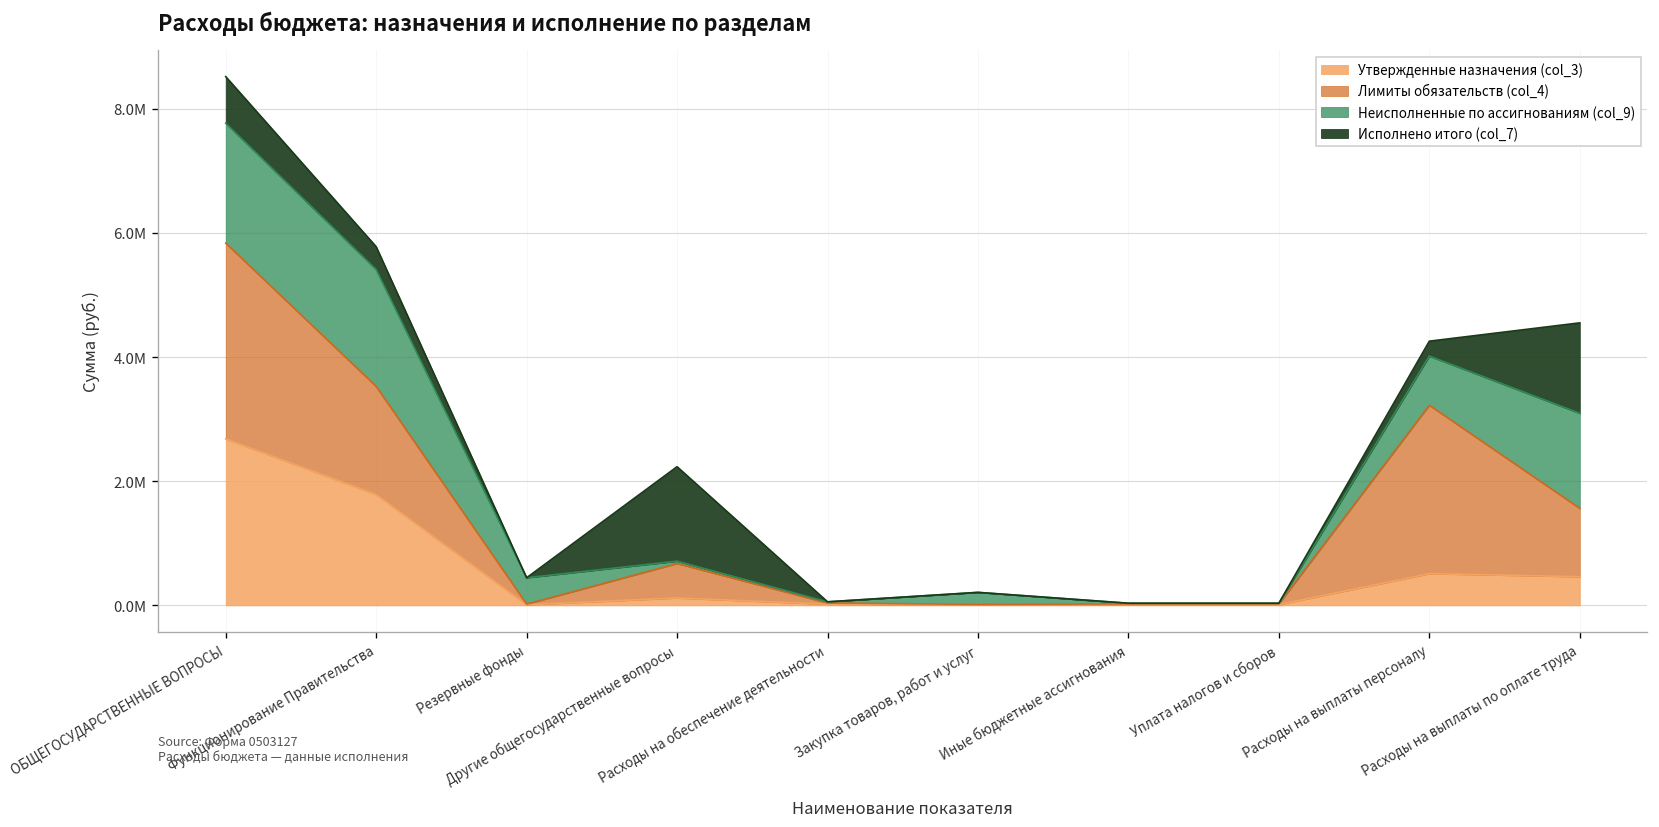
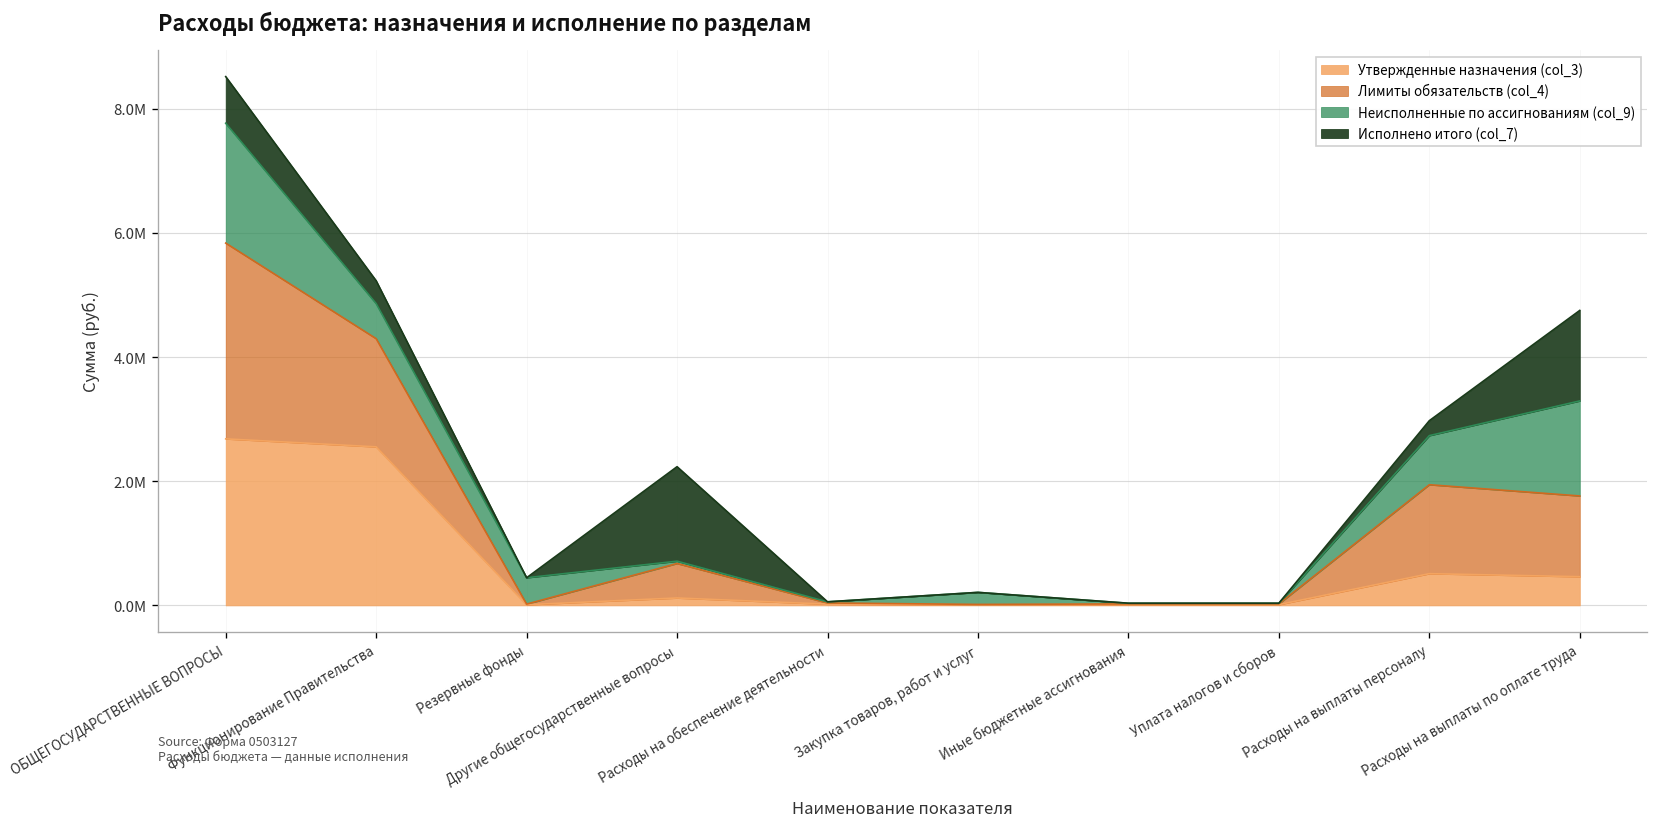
  {
    "Утвержденные назначения (col_3)": {
      "ОБЩЕГОСУДАРСТВЕННЫЕ ВОПРОСЫ": 2700000,
-     "Функционирование Правительства": 1800000,
+     "Функционирование Правительства": 2600000,
      "Другие общегосударственные вопросы": 100000,
      "Расходы на выплаты персоналу": 500000,
      "Расходы на выплаты по оплате труда": 500000
    },
    "Лимиты обязательств (col_4)": {
      "ОБЩЕГОСУДАРСТВЕННЫЕ ВОПРОСЫ": 3200000,
      "Функционирование Правительства": 1700000,
-     "Расходы на выплаты персоналу": 2700000,
-     "Расходы на выплаты по оплате труда": 1100000
+     "Расходы на выплаты персоналу": 1400000,
+     "Расходы на выплаты по оплате труда": 1300000
    },
    "Неисполненные по ассигнованиям (col_9)": {
      "ОБЩЕГОСУДАРСТВЕННЫЕ ВОПРОСЫ": 1900000,
-     "Функционирование Правительства": 1900000,
+     "Функционирование Правительства": 600000,
      "Расходы на выплаты персоналу": 800000,
      "Расходы на выплаты по оплате труда": 1500000
    },
    "Исполнено итого (col_7)": {
      "ОБЩЕГОСУДАРСТВЕННЫЕ ВОПРОСЫ": 800000,
      "Функционирование Правительства": 400000,
      "Другие общегосударственные вопросы": 1500000,
      "Расходы на выплаты персоналу": 200000,
      "Расходы на выплаты по оплате труда": 1500000
    }
  }
